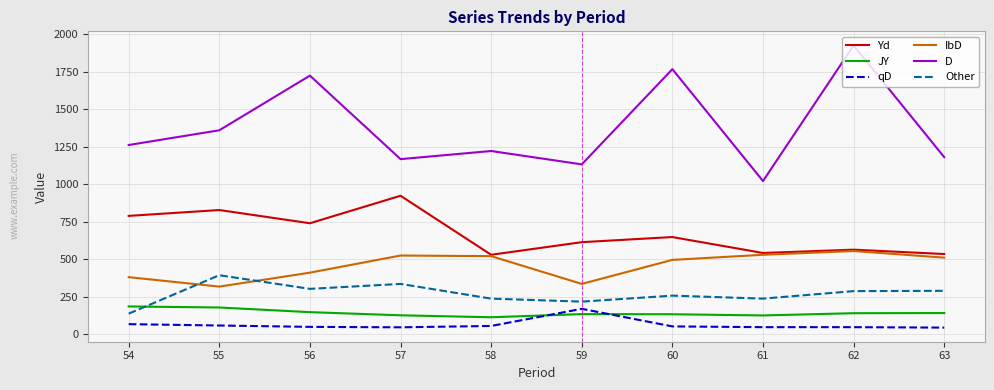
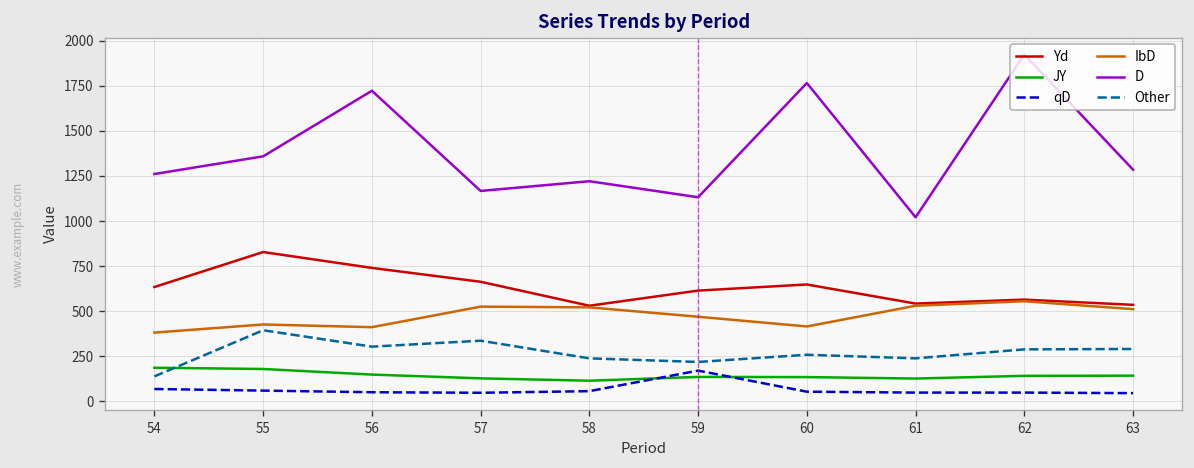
  {
    "Yd": {
-     "54": 790,
+     "54": 630,
      "55": 830,
      "56": 740,
-     "57": 920,
+     "57": 660,
      "59": 610,
      "60": 650,
      "63": 540
    },
    "JY": {
      "54": 190,
      "55": 180,
      "56": 150,
      "57": 130,
      "58": 110,
      "59": 140,
      "60": 130,
      "61": 130,
      "62": 140,
      "63": 140
    },
    "qD": {
      "54": 70,
      "55": 60,
      "56": 50,
      "57": 50,
      "58": 60,
      "59": 170,
      "60": 50,
      "61": 50,
      "62": 50,
      "63": 50
    },
    "IbD": {
      "54": 380,
-     "55": 320,
+     "55": 430,
      "56": 410,
      "57": 530,
-     "59": 340,
-     "60": 500,
+     "59": 470,
+     "60": 420,
      "63": 510
    },
    "D": {
      "54": 1260,
      "55": 1360,
      "56": 1720,
      "57": 1170,
      "58": 1220,
      "59": 1130,
      "60": 1770,
      "61": 1020,
-     "63": 1180
+     "63": 1290
    },
    "Other": {
      "54": 140,
      "55": 390,
      "56": 300,
      "57": 340,
      "58": 240,
      "59": 220,
      "60": 260,
      "61": 240,
      "62": 290,
      "63": 290
    }
  }
